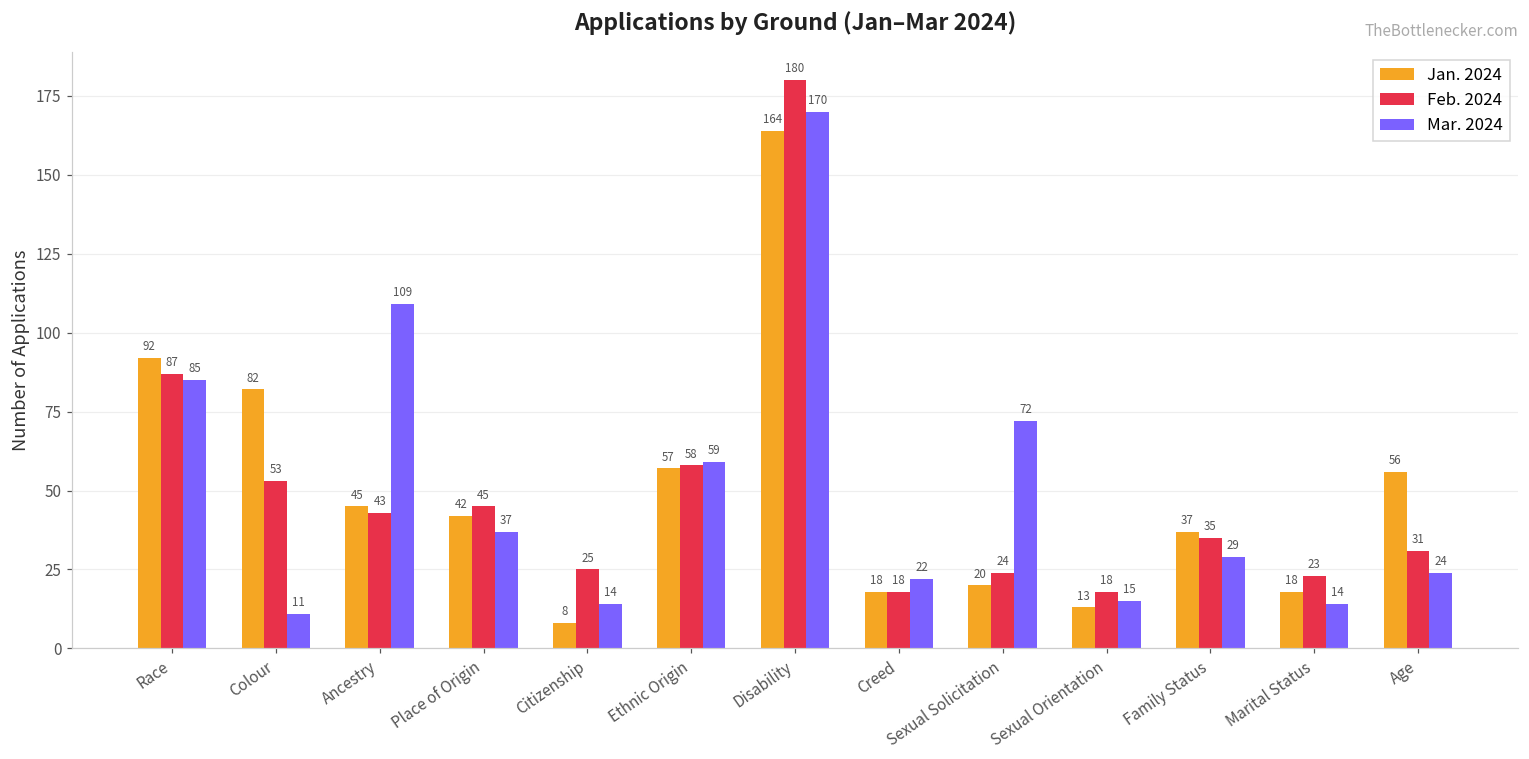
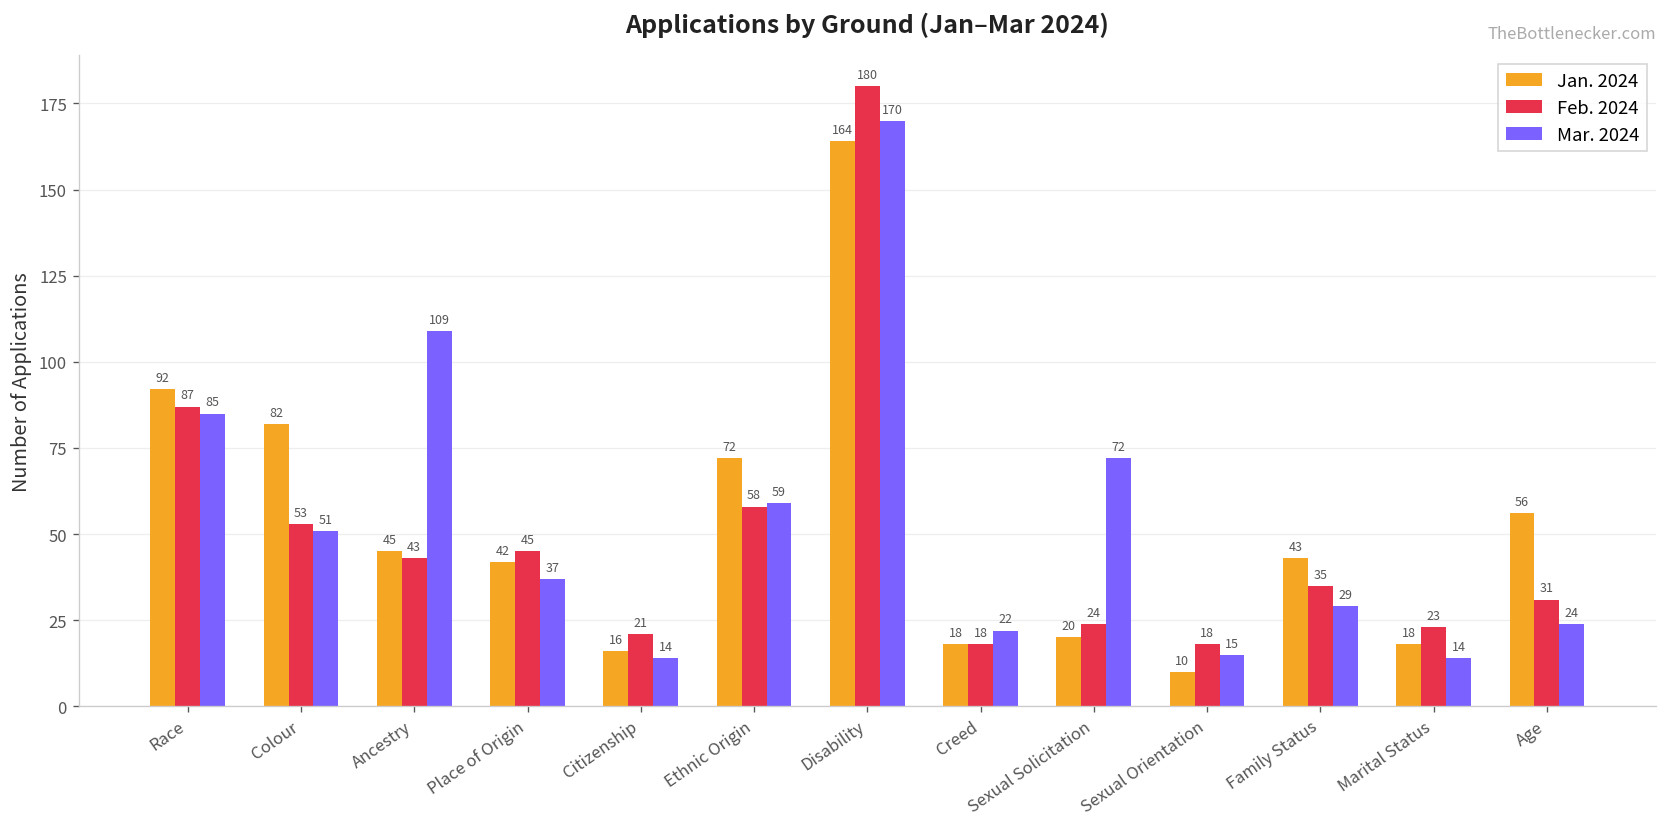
  {
    "Jan. 2024": {
      "Race": 92,
      "Colour": 82,
      "Ancestry": 45,
      "Place of Origin": 42,
-     "Citizenship": 8,
-     "Ethnic Origin": 57,
+     "Citizenship": 16,
+     "Ethnic Origin": 72,
      "Disability": 164,
      "Creed": 18,
      "Sexual Solicitation": 20,
-     "Sexual Orientation": 13,
-     "Family Status": 37,
+     "Sexual Orientation": 10,
+     "Family Status": 43,
      "Marital Status": 18,
      "Age": 56
    },
    "Feb. 2024": {
      "Race": 87,
      "Colour": 53,
      "Ancestry": 43,
      "Place of Origin": 45,
-     "Citizenship": 25,
+     "Citizenship": 21,
      "Ethnic Origin": 58,
      "Disability": 180,
      "Creed": 18,
      "Sexual Solicitation": 24,
      "Sexual Orientation": 18,
      "Family Status": 35,
      "Marital Status": 23,
      "Age": 31
    },
    "Mar. 2024": {
      "Race": 85,
-     "Colour": 11,
+     "Colour": 51,
      "Ancestry": 109,
      "Place of Origin": 37,
      "Citizenship": 14,
      "Ethnic Origin": 59,
      "Disability": 170,
      "Creed": 22,
      "Sexual Solicitation": 72,
      "Sexual Orientation": 15,
      "Family Status": 29,
      "Marital Status": 14,
      "Age": 24
    }
  }
